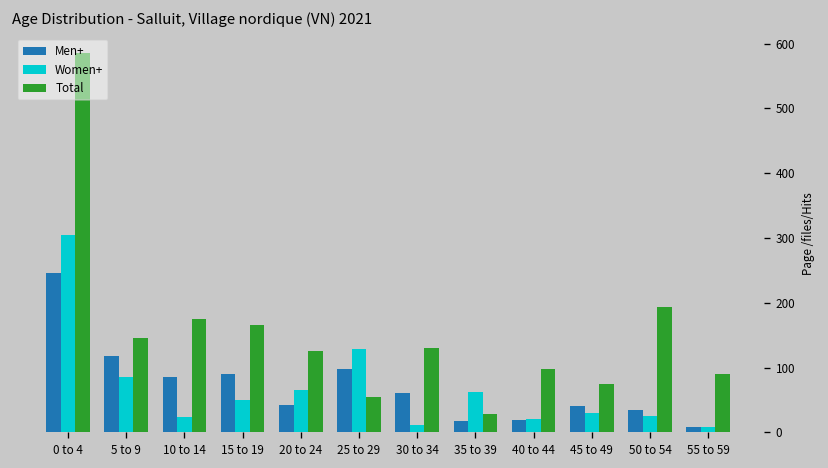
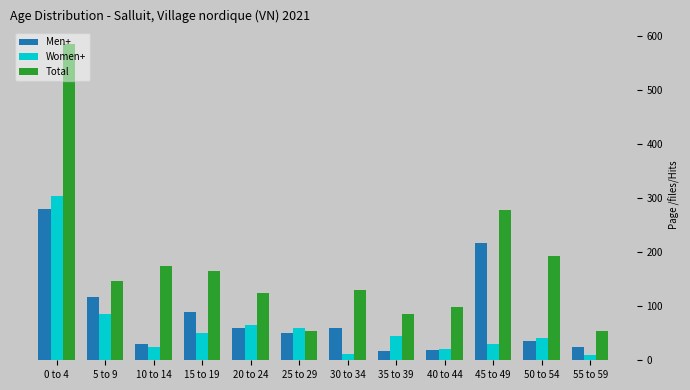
  {
    "Men+": {
-     "0 to 4": 250,
+     "0 to 4": 280,
      "5 to 9": 120,
-     "10 to 14": 90,
+     "10 to 14": 30,
      "15 to 19": 90,
-     "20 to 24": 40,
-     "25 to 29": 100,
+     "20 to 24": 60,
+     "25 to 29": 50,
      "30 to 34": 60,
      "35 to 39": 20,
      "40 to 44": 20,
-     "45 to 49": 40,
+     "45 to 49": 220,
      "50 to 54": 40,
-     "55 to 59": 10
+     "55 to 59": 30
    },
    "Women+": {
      "0 to 4": 310,
      "5 to 9": 90,
      "10 to 14": 20,
      "15 to 19": 50,
      "20 to 24": 70,
-     "25 to 29": 130,
+     "25 to 29": 60,
      "30 to 34": 10,
-     "35 to 39": 60,
+     "35 to 39": 50,
      "40 to 44": 20,
      "45 to 49": 30,
-     "50 to 54": 30,
+     "50 to 54": 40,
      "55 to 59": 10
    },
    "Total": {
      "5 to 9": 150,
      "10 to 14": 180,
      "15 to 19": 170,
      "20 to 24": 130,
      "25 to 29": 50,
      "30 to 34": 130,
-     "35 to 39": 30,
+     "35 to 39": 90,
      "40 to 44": 100,
-     "45 to 49": 80,
+     "45 to 49": 280,
      "50 to 54": 190,
-     "55 to 59": 90
+     "55 to 59": 60
    }
  }
